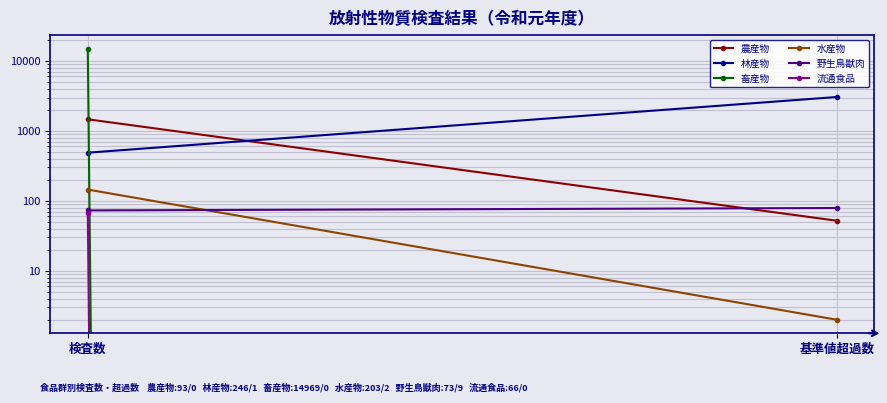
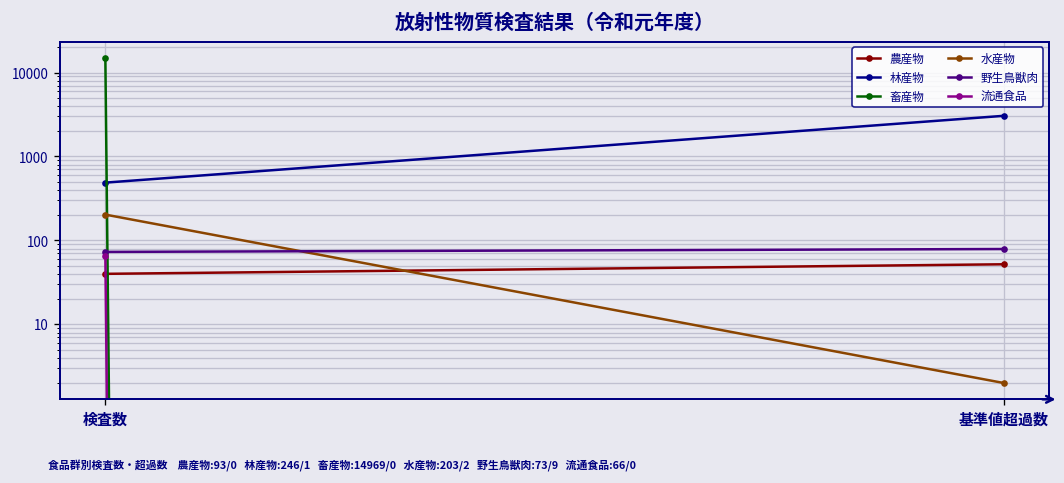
  {
    "農産物": {
-     "検査数": 1500,
+     "検査数": 40,
      "基準値超過数": 50
    },
    "林産物": {
      "検査数": 500,
      "基準値超過数": 3000
    },
    "畜産物": {
      "検査数": 15000
    },
    "水産物": {
-     "検査数": 150,
+     "検査数": 200,
      "基準値超過数": 2
    },
    "野生鳥獣肉": {
      "検査数": 70,
      "基準値超過数": 80
    },
    "流通食品": {
      "検査数": 70
    }
  }
